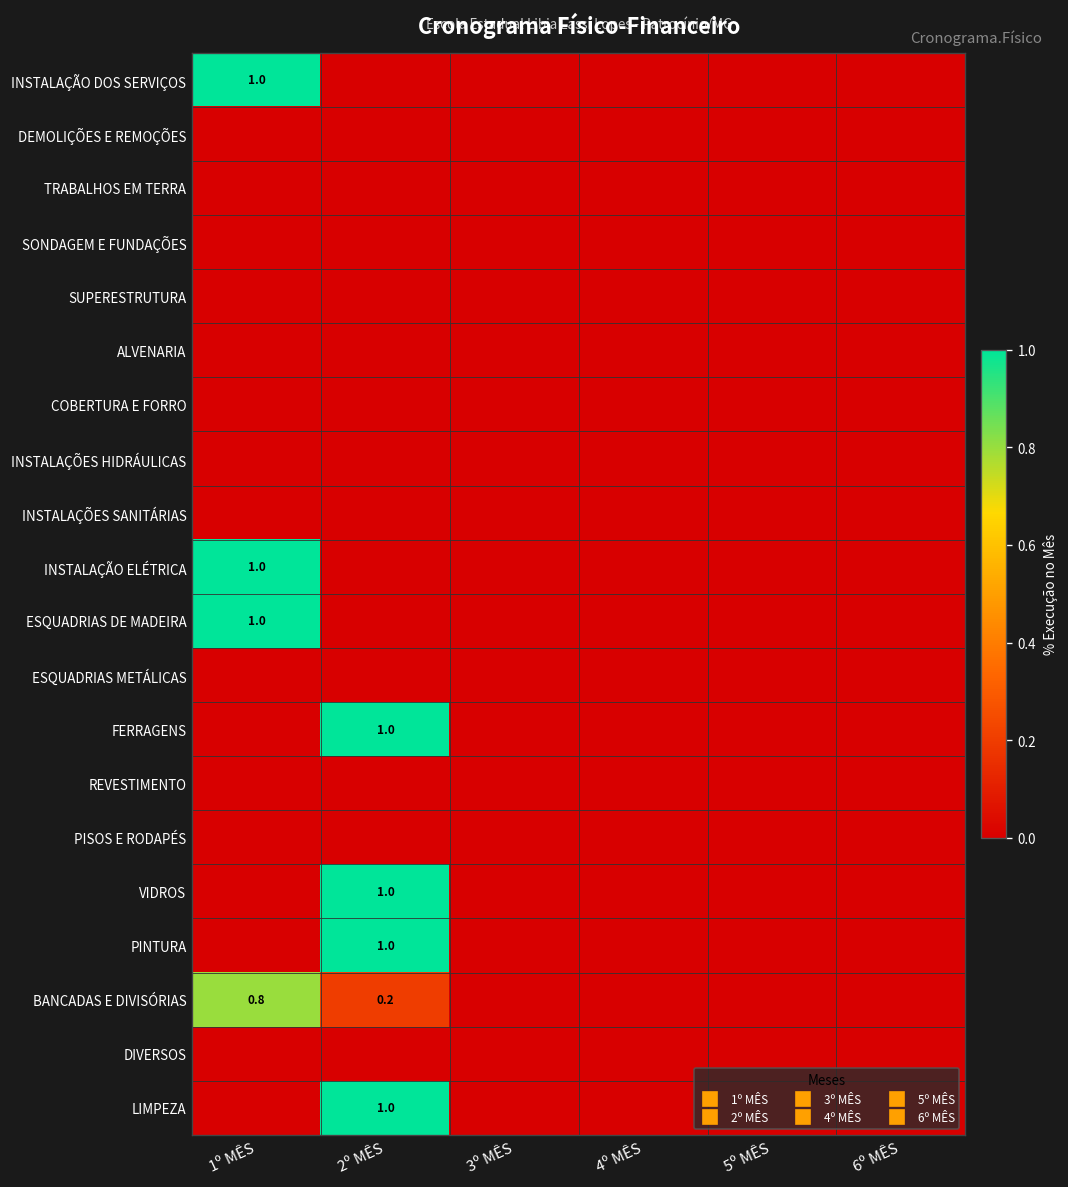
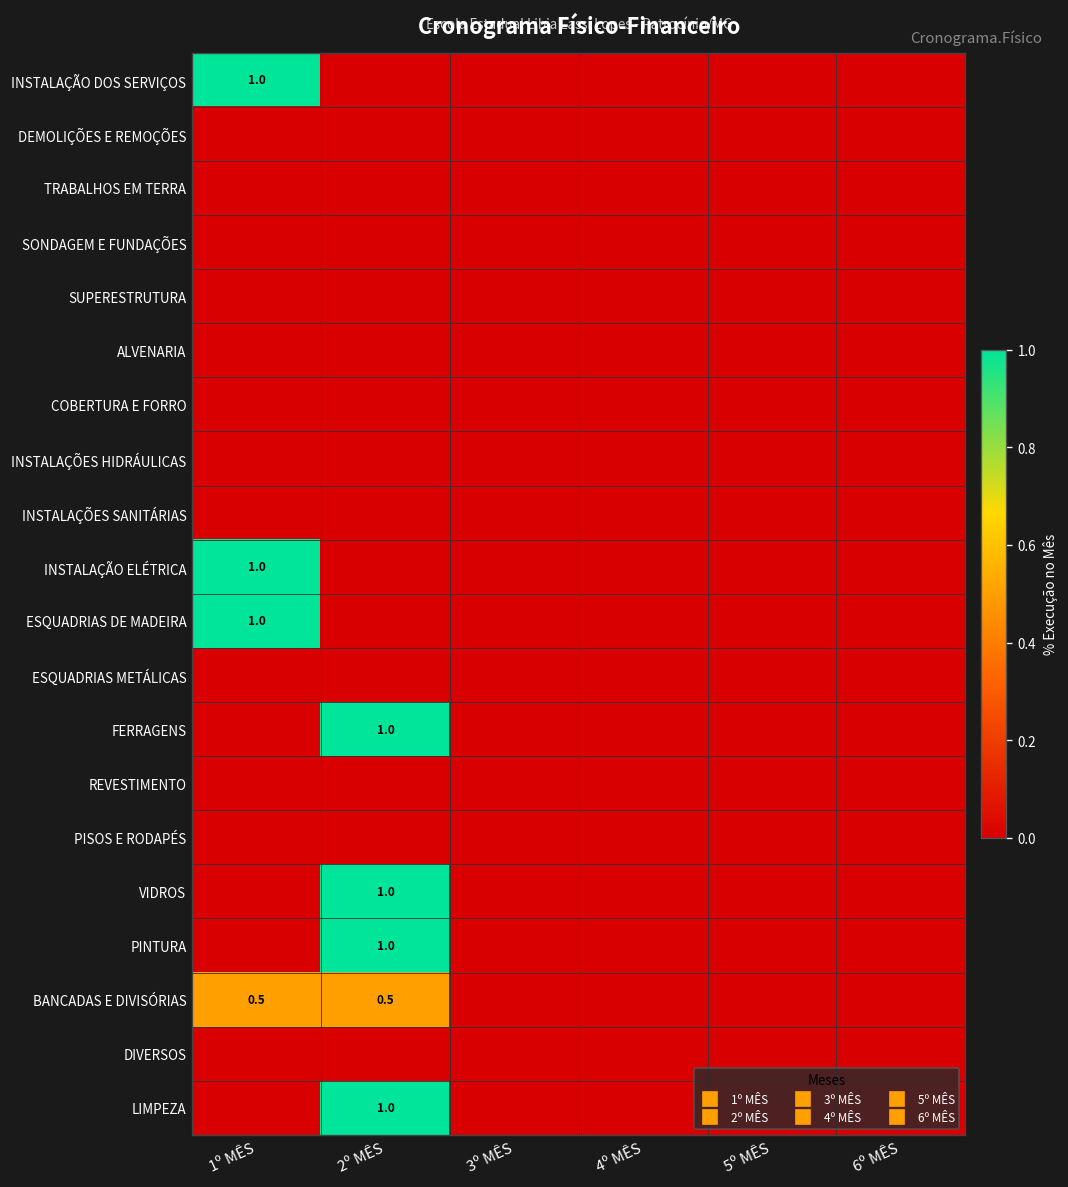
  {
    "INSTALAÇÃO DOS SERVIÇOS": {
      "1º MÊS": 1.0
    },
    "INSTALAÇÃO ELÉTRICA": {
      "1º MÊS": 1.0
    },
    "ESQUADRIAS DE MADEIRA": {
      "1º MÊS": 1.0
    },
    "FERRAGENS": {
      "2º MÊS": 1.0
    },
    "VIDROS": {
      "2º MÊS": 1.0
    },
    "PINTURA": {
      "2º MÊS": 1.0
    },
    "BANCADAS E DIVISÓRIAS": {
-     "1º MÊS": 0.8,
-     "2º MÊS": 0.2
+     "1º MÊS": 0.5,
+     "2º MÊS": 0.5
    },
    "LIMPEZA": {
      "2º MÊS": 1.0
    }
  }
